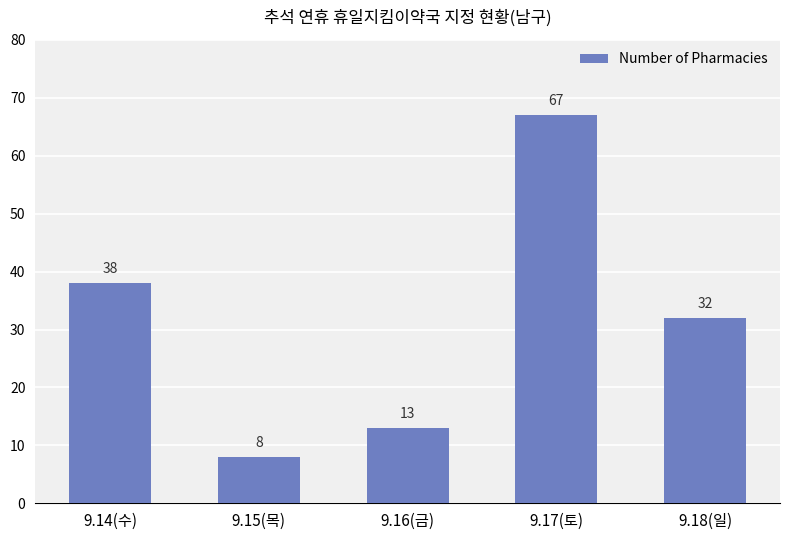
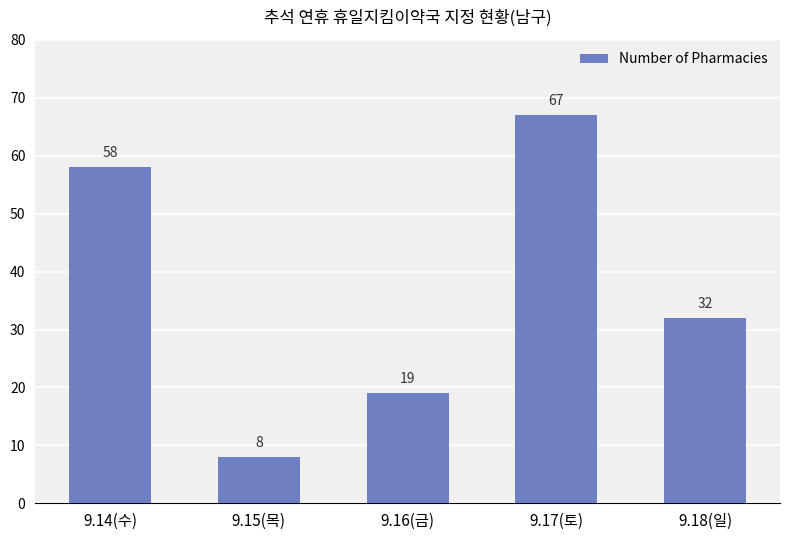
  {
-   "9.14(수)": 38,
+   "9.14(수)": 58,
    "9.15(목)": 8,
-   "9.16(금)": 13,
+   "9.16(금)": 19,
    "9.17(토)": 67,
    "9.18(일)": 32
  }
